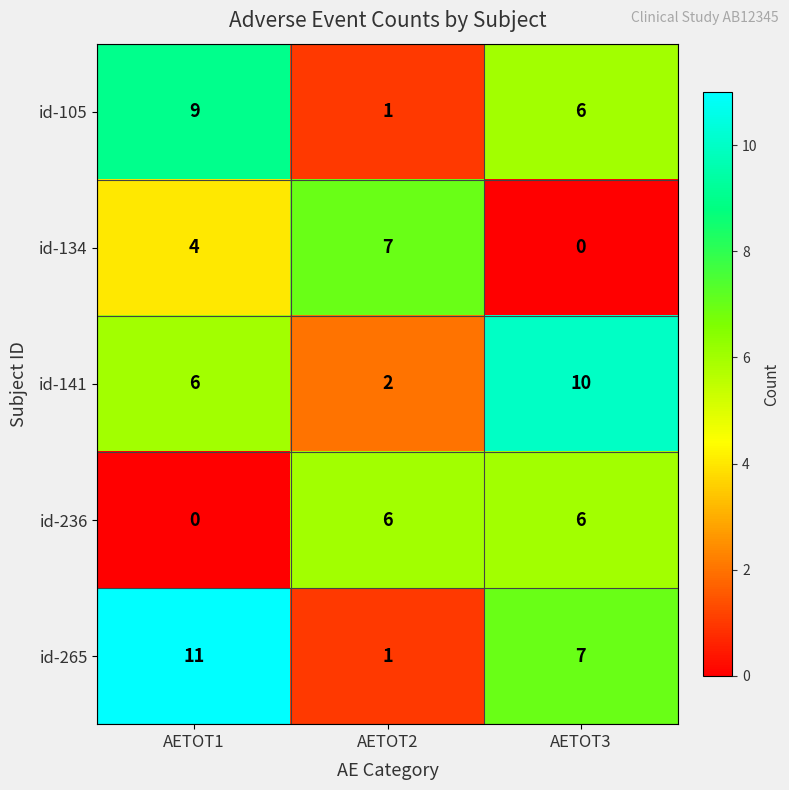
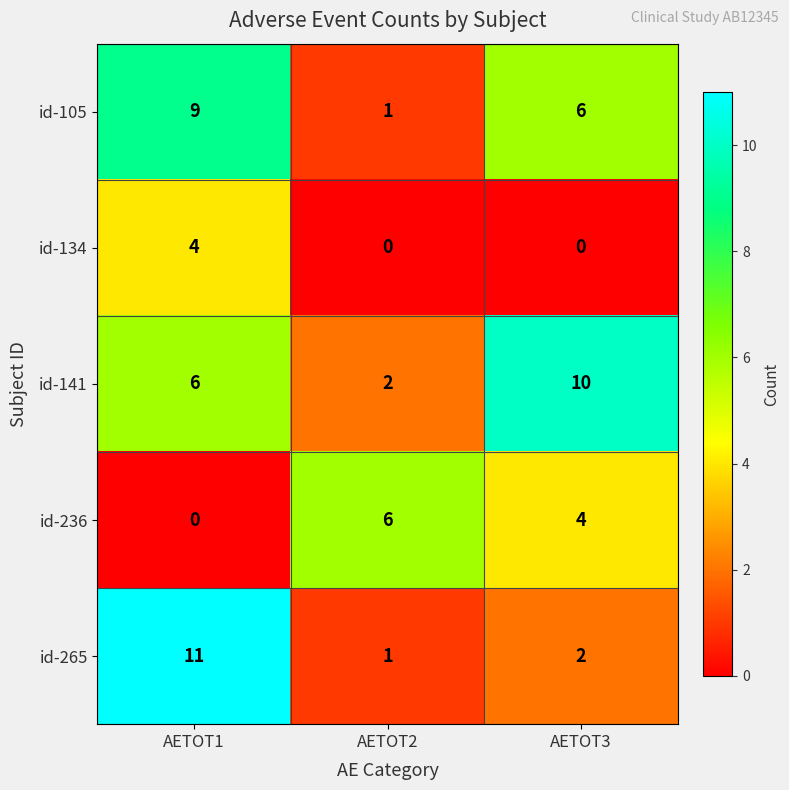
  {
    "id-105": {
      "AETOT1": 9,
      "AETOT2": 1,
      "AETOT3": 6
    },
    "id-134": {
      "AETOT1": 4,
-     "AETOT2": 7,
+     "AETOT2": 0,
      "AETOT3": 0
    },
    "id-141": {
      "AETOT1": 6,
      "AETOT2": 2,
      "AETOT3": 10
    },
    "id-236": {
      "AETOT1": 0,
      "AETOT2": 6,
-     "AETOT3": 6
+     "AETOT3": 4
    },
    "id-265": {
      "AETOT1": 11,
      "AETOT2": 1,
-     "AETOT3": 7
+     "AETOT3": 2
    }
  }
